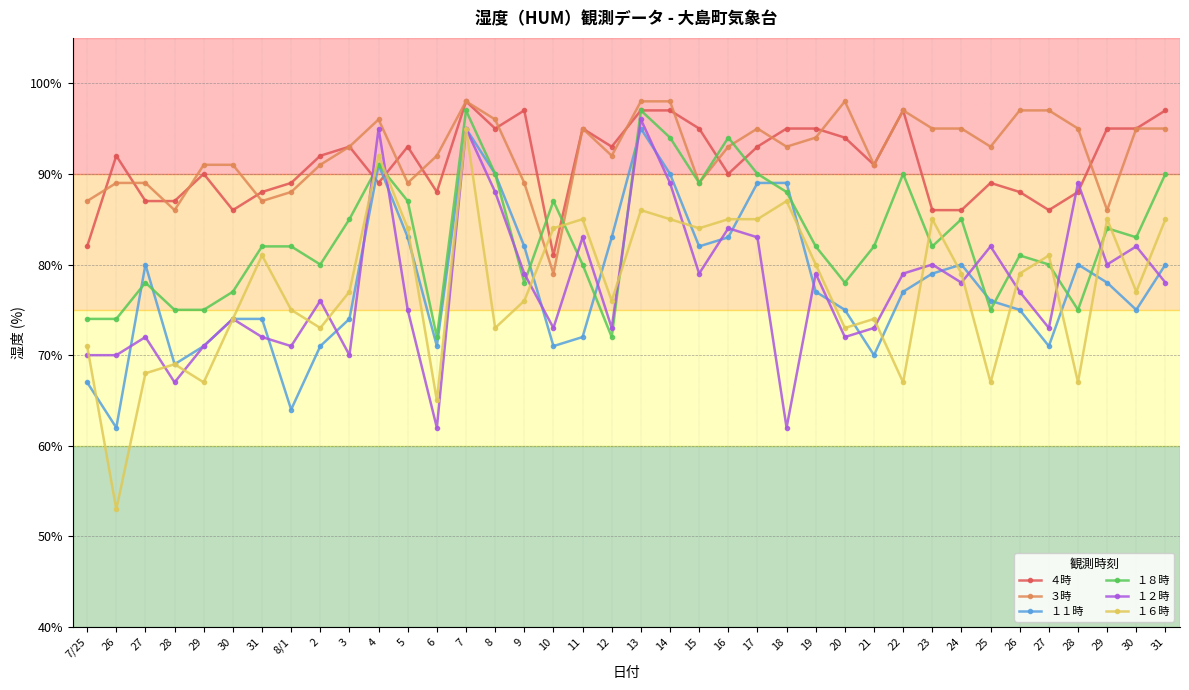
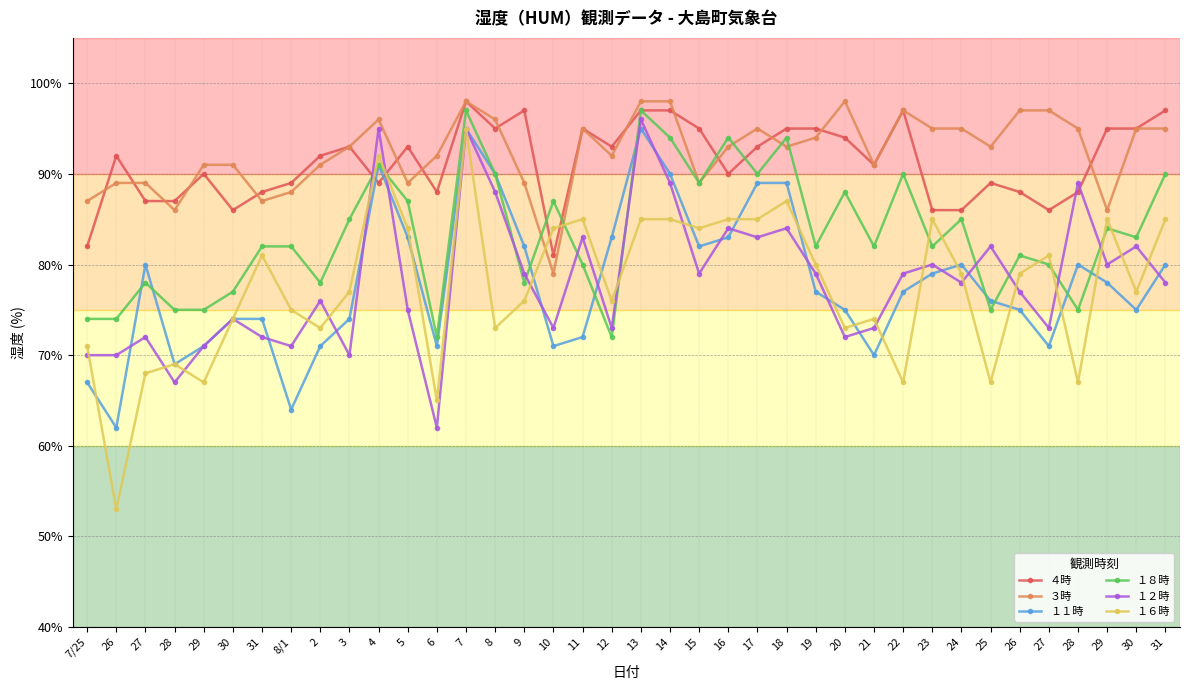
  {
    "１１時": {
      "7/25": "67%",
      "8/1": "64%",
      "2": "71%",
      "3": "74%",
      "5": "83%",
      "6": "71%",
      "9": "82%",
      "10": "71%",
      "11": "72%",
      "12": "83%",
      "13": "95%",
      "14": "90%",
      "15": "82%",
      "16": "83%",
      "17": "89%",
      "18": "89%",
      "19": "77%",
      "20": "75%",
      "21": "70%",
      "22": "77%",
      "23": "79%",
      "24": "80%",
      "25": "76%"
    },
    "１８時": {
      "7/25": "74%",
      "8/1": "82%",
-     "2": "80%",
+     "2": "78%",
      "3": "85%",
      "5": "87%",
      "6": "72%",
      "7": "97%",
      "9": "78%",
      "10": "87%",
      "11": "80%",
      "12": "72%",
      "14": "94%",
      "16": "94%",
      "17": "90%",
-     "18": "88%",
+     "18": "94%",
      "19": "82%",
-     "20": "78%",
+     "20": "88%",
      "21": "82%",
      "22": "90%",
      "23": "82%",
      "24": "85%",
      "25": "75%"
    },
    "１２時": {
      "7/25": "70%",
      "8/1": "71%",
      "2": "76%",
      "3": "70%",
      "4": "95%",
      "5": "75%",
      "6": "62%",
      "8": "88%",
      "9": "79%",
      "10": "73%",
      "11": "83%",
      "12": "73%",
      "13": "96%",
      "14": "89%",
      "15": "79%",
      "16": "84%",
      "17": "83%",
-     "18": "62%",
+     "18": "84%",
      "19": "79%",
      "20": "72%",
      "21": "73%",
      "22": "79%",
      "23": "80%",
      "24": "78%",
      "25": "82%"
    },
    "１６時": {
      "7/25": "71%",
      "8/1": "75%",
      "2": "73%",
      "3": "77%",
      "4": "92%",
      "5": "84%",
      "6": "65%",
      "8": "73%",
      "9": "76%",
      "10": "84%",
      "11": "85%",
      "12": "76%",
-     "13": "86%",
+     "13": "85%",
      "14": "85%",
      "15": "84%",
      "16": "85%",
      "17": "85%",
      "18": "87%",
      "19": "80%",
      "20": "73%",
      "21": "74%",
      "22": "67%",
      "23": "85%",
      "24": "79%",
      "25": "67%"
    }
  }
